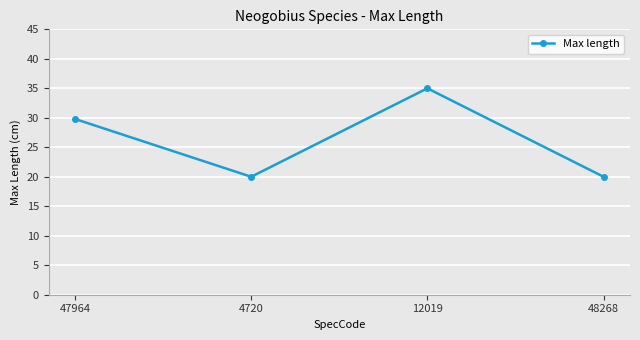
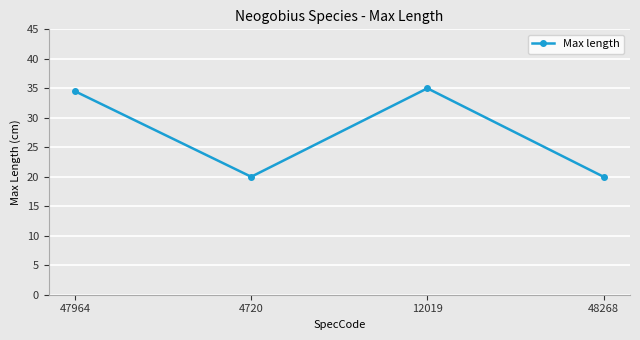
  {
-   "47964": 30,
+   "47964": 35,
    "4720": 20,
    "12019": 35,
    "48268": 20
  }
